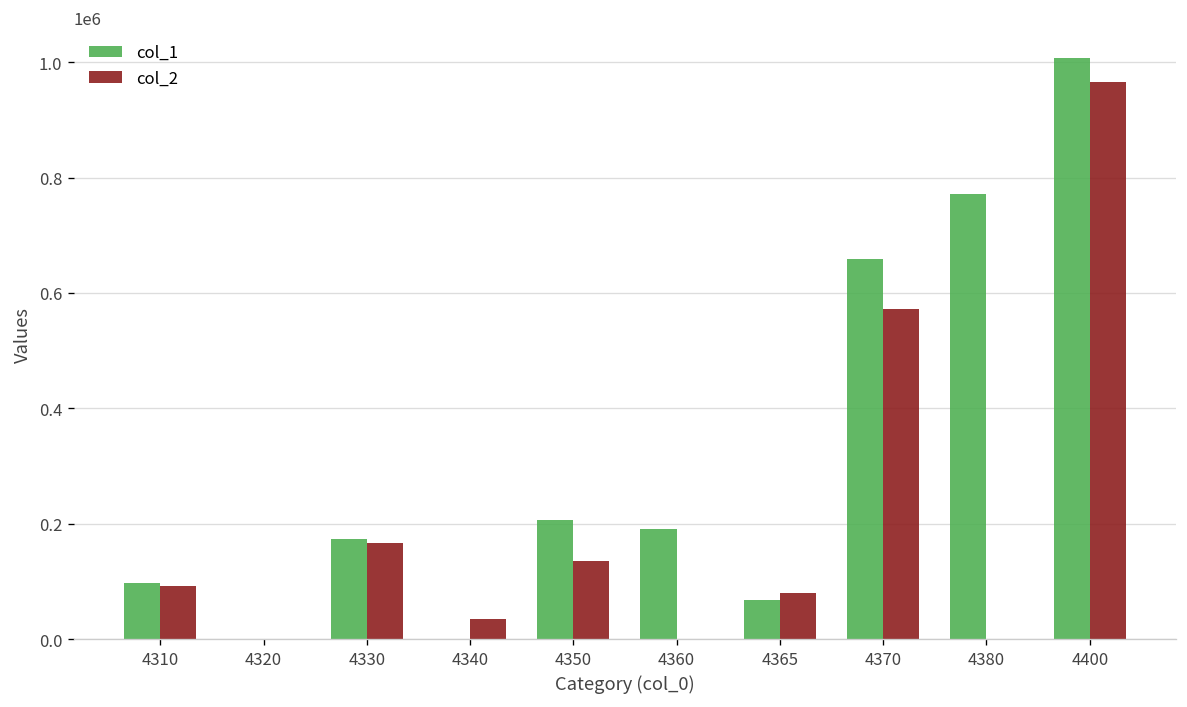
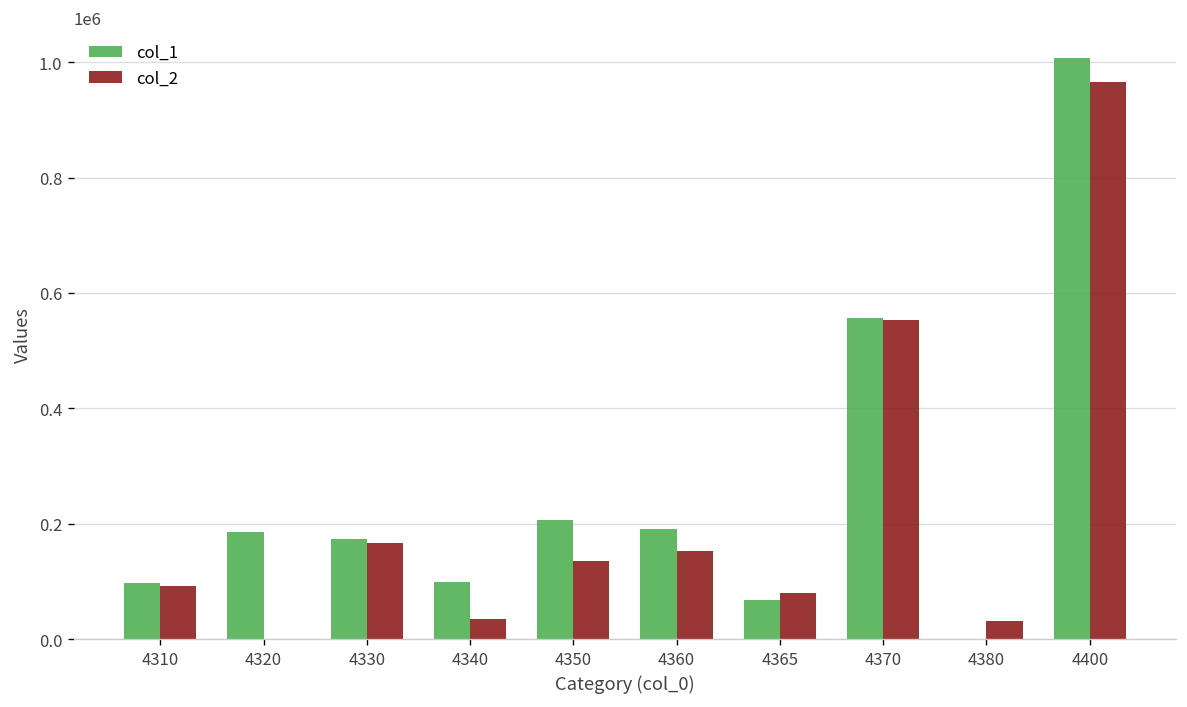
  {
    "col_1": {
      "4310": 100000,
-     "4320": 0,
+     "4320": 190000,
      "4330": 170000,
-     "4340": 0,
+     "4340": 100000,
      "4350": 210000,
      "4360": 190000,
      "4365": 70000,
-     "4370": 660000,
-     "4380": 770000,
+     "4370": 560000,
+     "4380": 0,
      "4400": 1010000
    },
    "col_2": {
      "4310": 90000,
      "4320": 0,
      "4330": 170000,
      "4340": 40000,
      "4350": 140000,
-     "4360": 0,
+     "4360": 150000,
      "4365": 80000,
-     "4370": 570000,
-     "4380": 0,
+     "4370": 550000,
+     "4380": 30000,
      "4400": 970000
    }
  }
